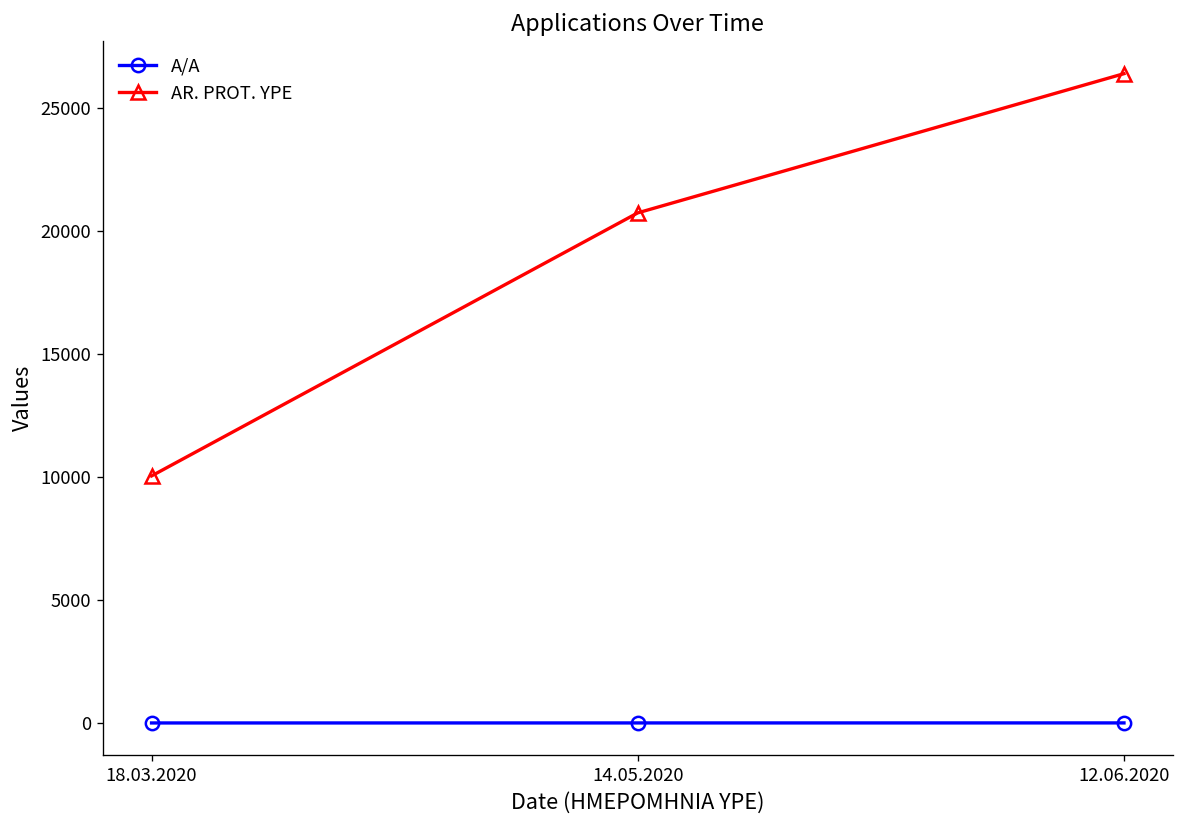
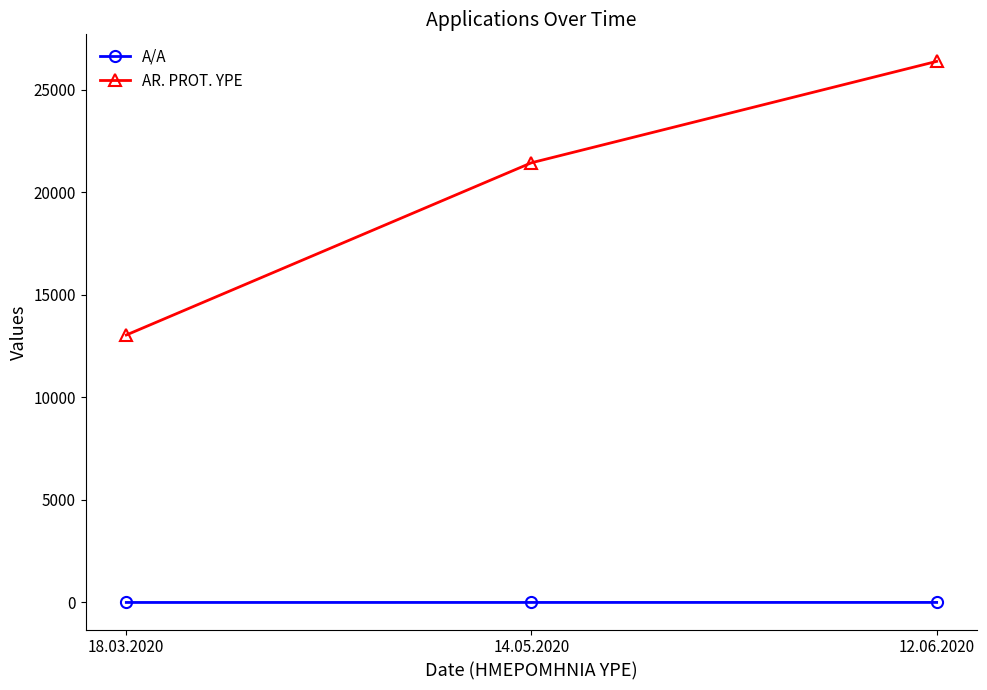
  {
    "A/A": {
      "18.03.2020": 0,
      "14.05.2020": 0,
      "12.06.2020": 0
    },
    "AR. PROT. YPE": {
-     "18.03.2020": 10000,
-     "14.05.2020": 20700,
+     "18.03.2020": 13000,
+     "14.05.2020": 21400,
      "12.06.2020": 26400
    }
  }
